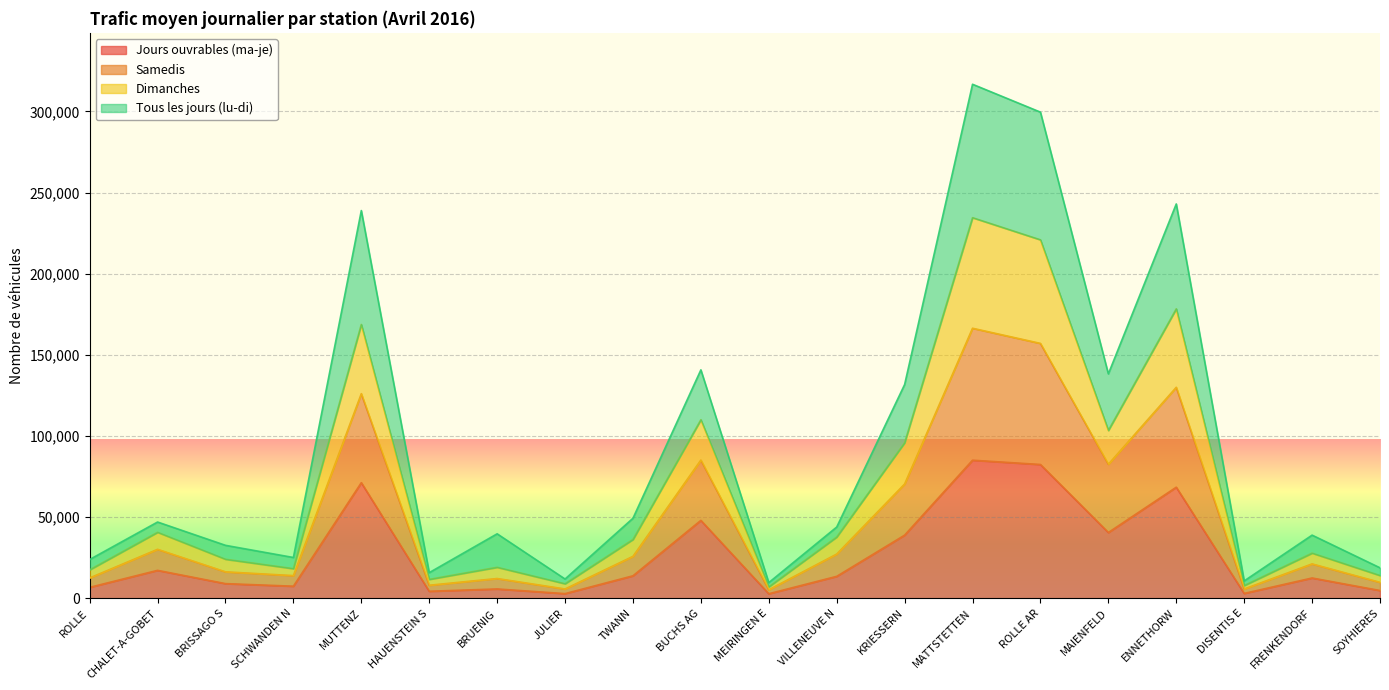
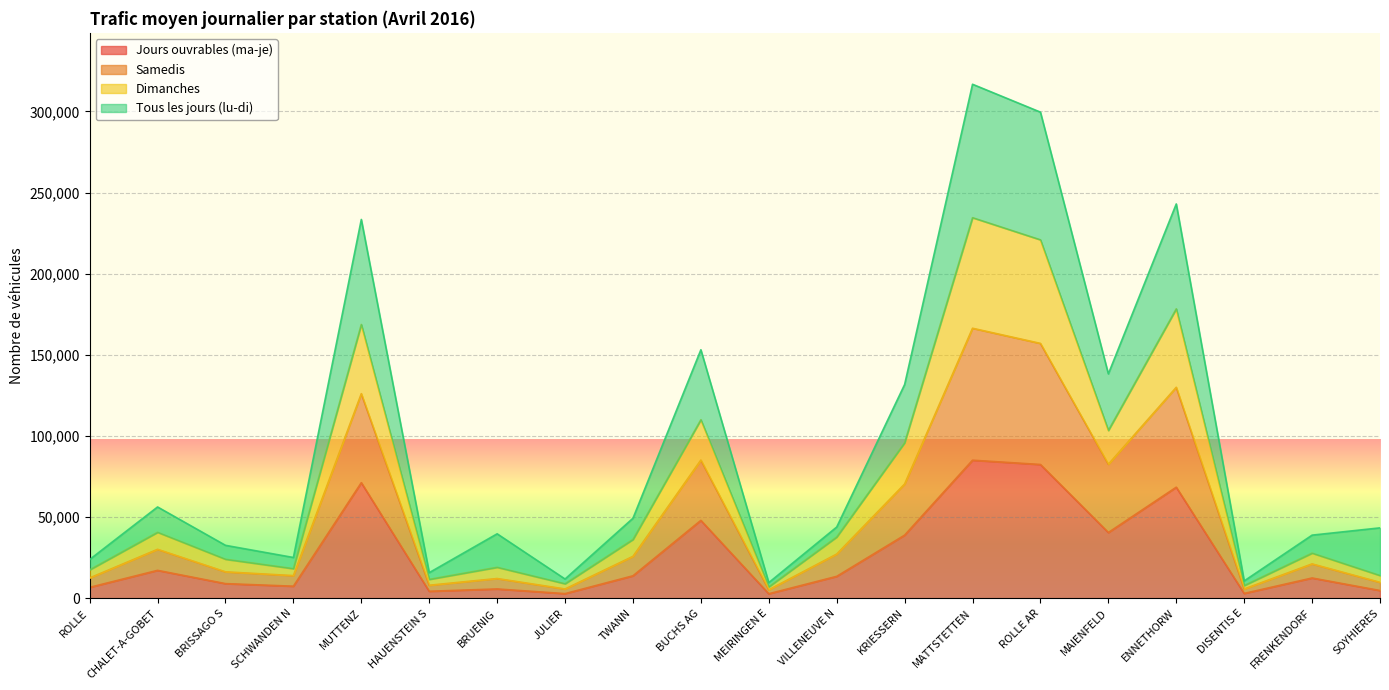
  {
    "Dimanches": {
      "ROLLE": "5,000",
      "CHALET-A-GOBET": "10,000",
      "BRISSAGO S": "8,000",
      "SCHWANDEN N": "4,000",
      "MUTTENZ": "43,000",
      "HAUENSTEIN S": "4,000",
      "BRUENIG": "7,000",
      "JULIER": "3,000",
      "TWANN": "10,000",
      "BUCHS AG": "25,000",
      "MEIRINGEN E": "2,000",
      "VILLENEUVE N": "10,000",
      "KRIESSERN": "25,000",
      "MATTSTETTEN": "68,000",
      "ROLLE AR": "64,000",
      "MAIENFELD": "21,000",
      "ENNETHORW": "48,000",
      "DISENTIS E": "2,000",
      "FRENKENDORF": "7,000",
      "SOYHIERES": "4,000"
    },
    "Tous les jours (lu-di)": {
      "ROLLE": "6,000",
-     "CHALET-A-GOBET": "6,000",
+     "CHALET-A-GOBET": "16,000",
      "BRISSAGO S": "9,000",
      "SCHWANDEN N": "7,000",
-     "MUTTENZ": "70,000",
+     "MUTTENZ": "65,000",
      "HAUENSTEIN S": "4,000",
      "BRUENIG": "21,000",
      "JULIER": "3,000",
      "TWANN": "13,000",
-     "BUCHS AG": "31,000",
+     "BUCHS AG": "43,000",
      "MEIRINGEN E": "3,000",
      "VILLENEUVE N": "6,000",
      "KRIESSERN": "36,000",
      "MATTSTETTEN": "82,000",
      "ROLLE AR": "79,000",
      "MAIENFELD": "35,000",
      "ENNETHORW": "65,000",
      "DISENTIS E": "3,000",
      "FRENKENDORF": "11,000",
-     "SOYHIERES": "5,000"
+     "SOYHIERES": "29,000"
    }
  }
